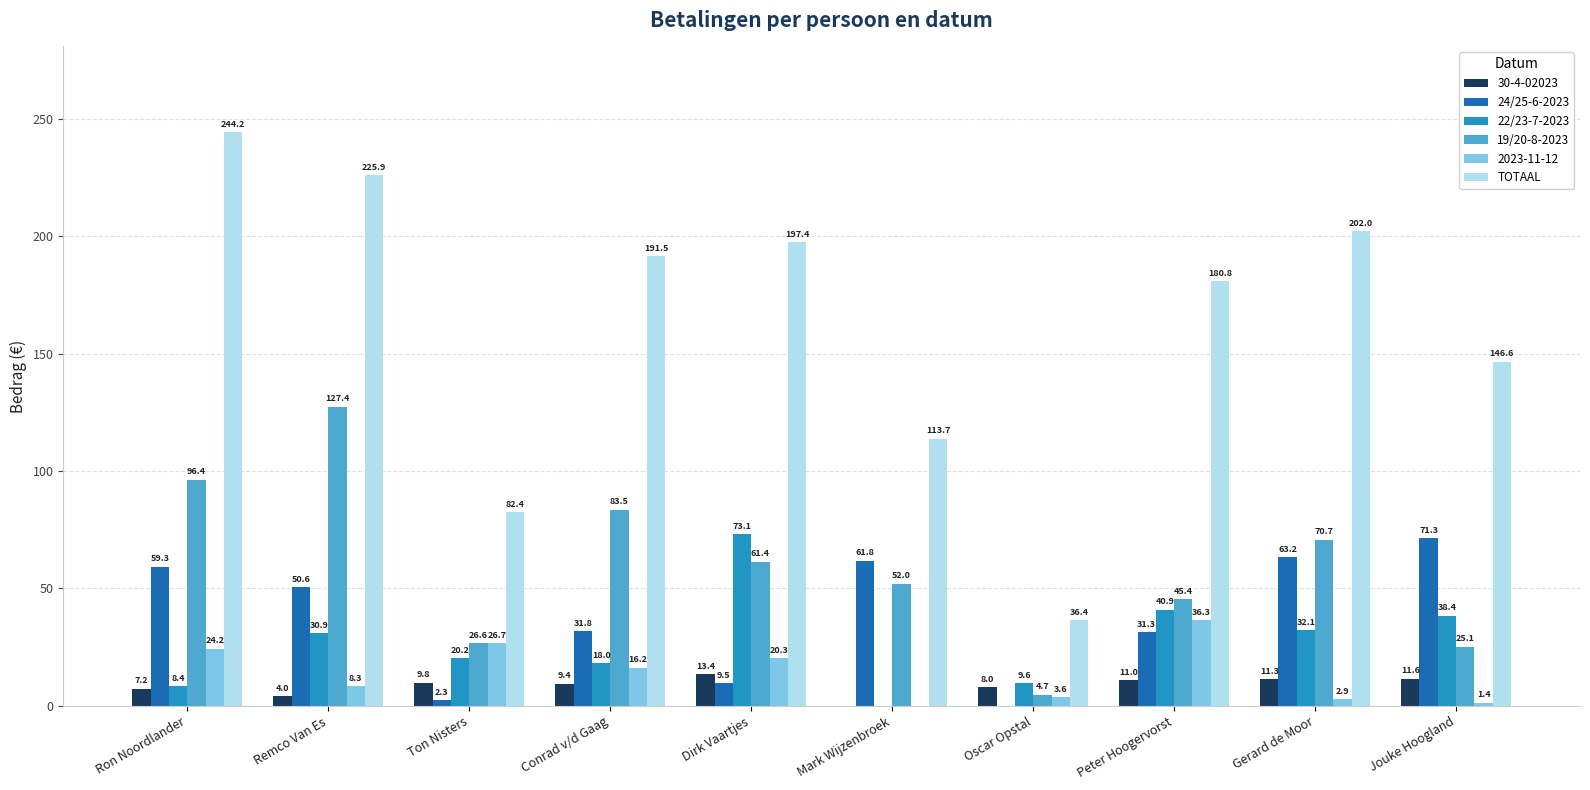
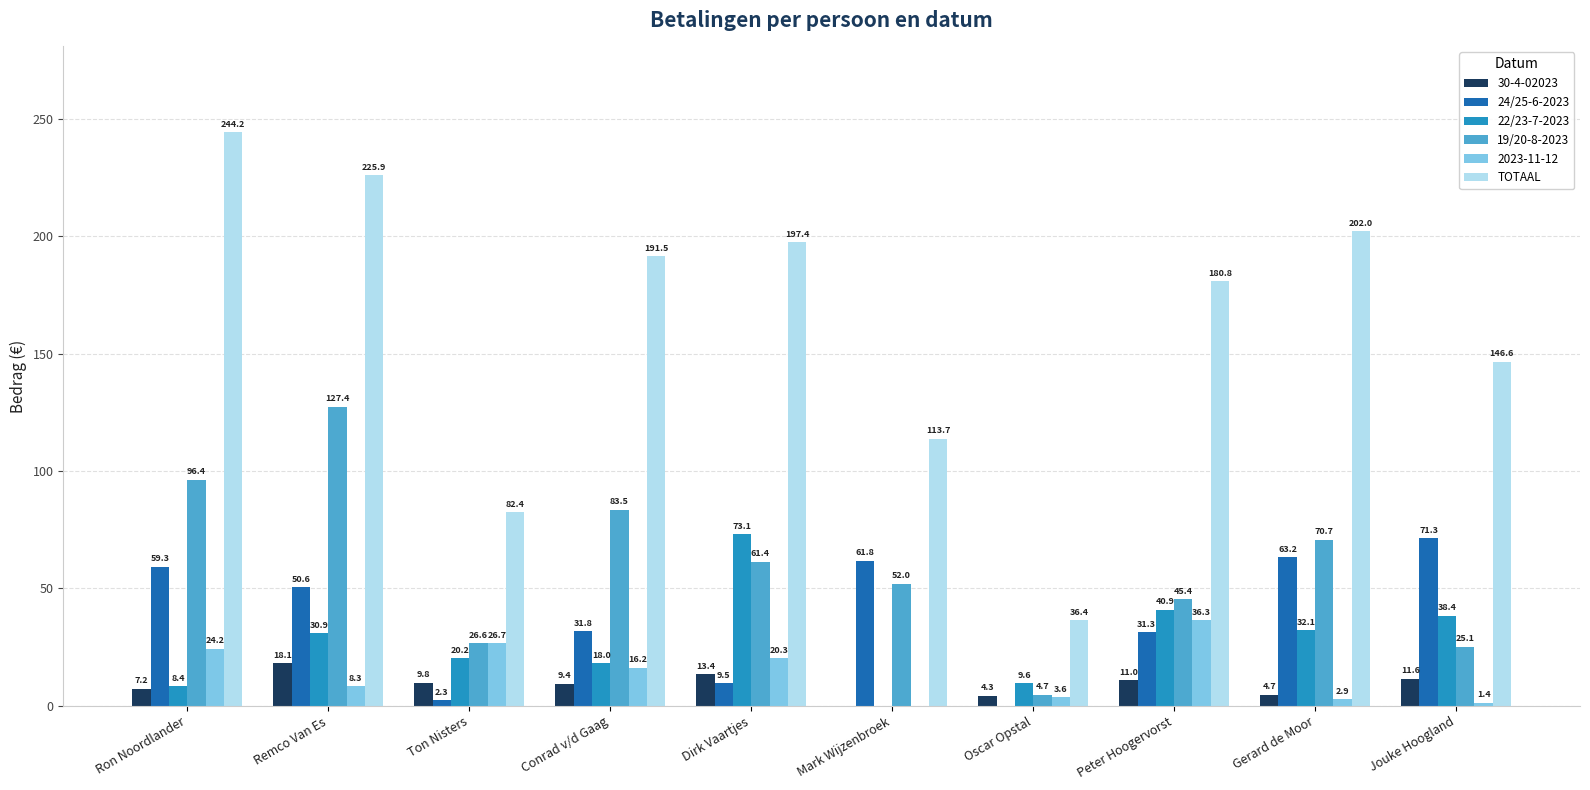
  {
    "30-4-02023": {
      "Ron Noordlander": 7.2,
-     "Remco Van Es": 4.0,
+     "Remco Van Es": 18.1,
      "Ton Nisters": 9.8,
      "Conrad v/d Gaag": 9.4,
      "Dirk Vaartjes": 13.4,
-     "Oscar Opstal": 8.0,
+     "Oscar Opstal": 4.3,
      "Peter Hoogervorst": 11.0,
-     "Gerard de Moor": 11.3,
+     "Gerard de Moor": 4.7,
      "Jouke Hoogland": 11.6
    }
  }
